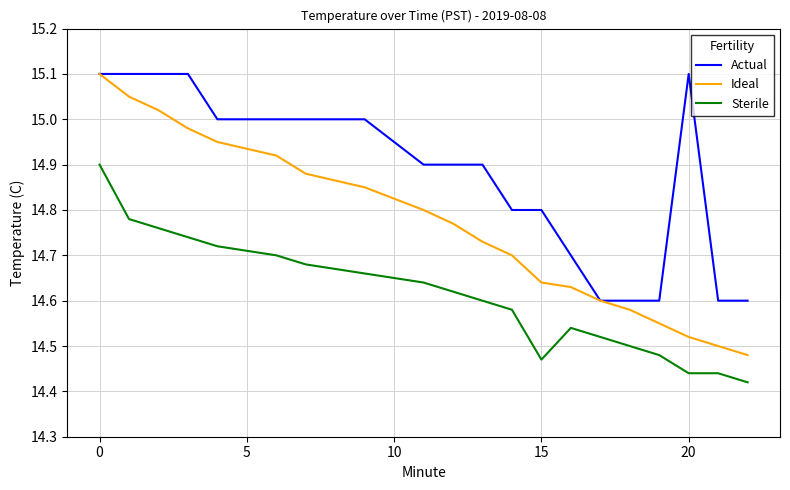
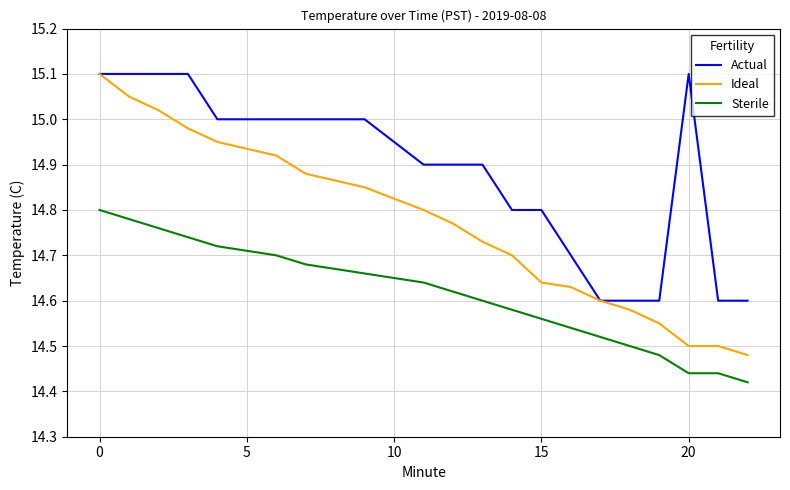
  {
    "Actual": {
      "15": 14.80,
      "20": 15.10
    },
    "Ideal": {
      "15": 14.64,
-     "20": 14.52
+     "20": 14.50
    },
    "Sterile": {
-     "0": 14.9,
-     "15": 14.47,
+     "0": 14.8,
+     "15": 14.56,
      "20": 14.44
    }
  }
